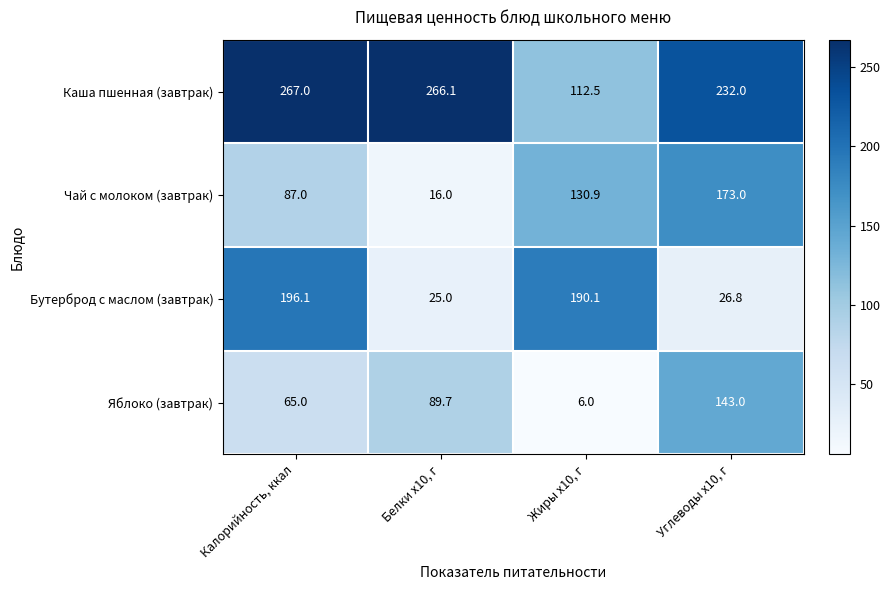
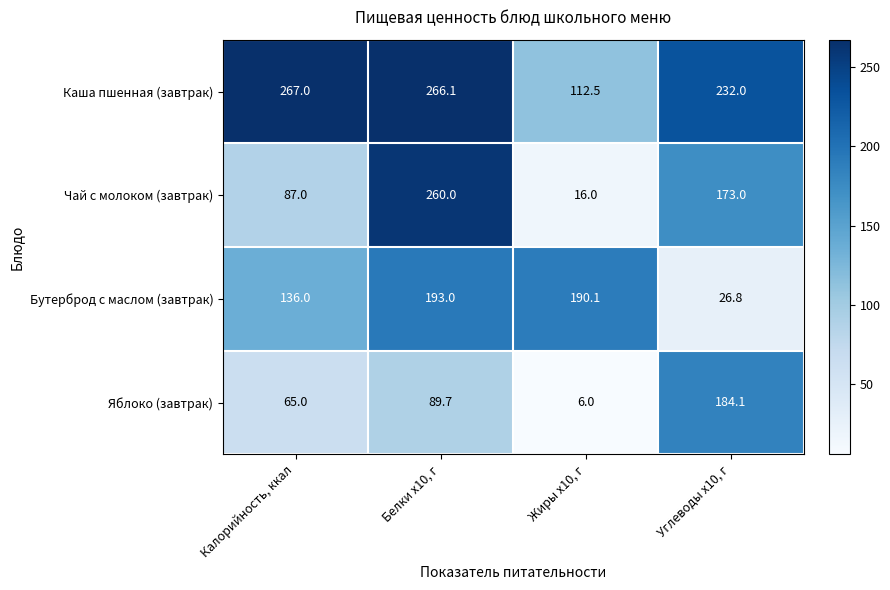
  {
    "Каша пшенная (завтрак)": {
      "Калорийность, ккал": 267.0,
      "Белки х10, г": 266.1,
      "Жиры х10, г": 112.5,
      "Углеводы х10, г": 232.0
    },
    "Чай с молоком (завтрак)": {
      "Калорийность, ккал": 87.0,
-     "Белки х10, г": 16.0,
-     "Жиры х10, г": 130.9,
+     "Белки х10, г": 260.0,
+     "Жиры х10, г": 16.0,
      "Углеводы х10, г": 173.0
    },
    "Бутерброд с маслом (завтрак)": {
-     "Калорийность, ккал": 196.1,
-     "Белки х10, г": 25.0,
+     "Калорийность, ккал": 136.0,
+     "Белки х10, г": 193.0,
      "Жиры х10, г": 190.1,
      "Углеводы х10, г": 26.8
    },
    "Яблоко (завтрак)": {
      "Калорийность, ккал": 65.0,
      "Белки х10, г": 89.7,
      "Жиры х10, г": 6.0,
-     "Углеводы х10, г": 143.0
+     "Углеводы х10, г": 184.1
    }
  }
